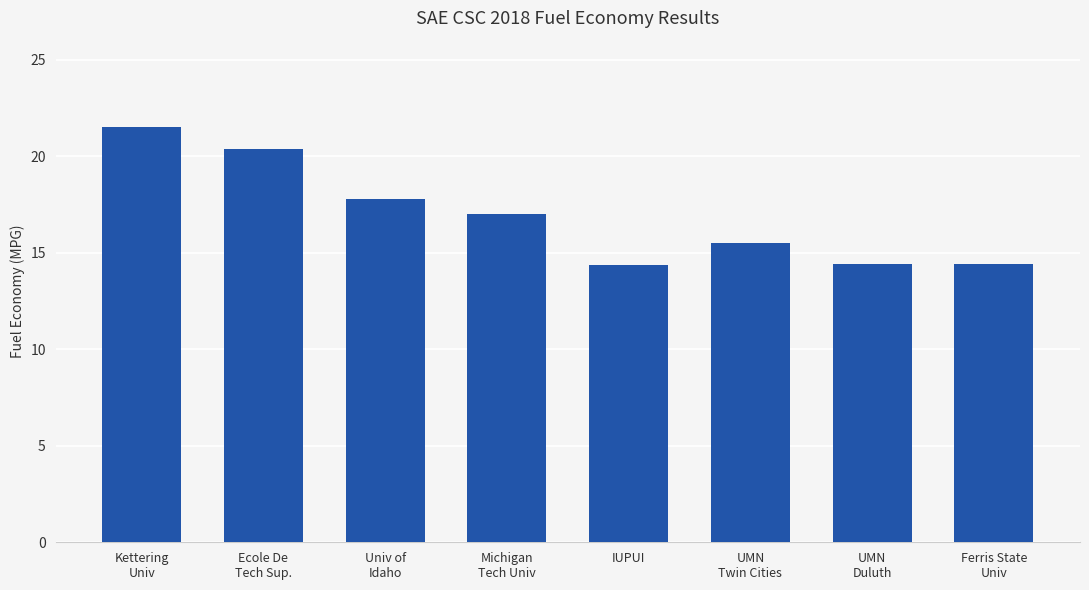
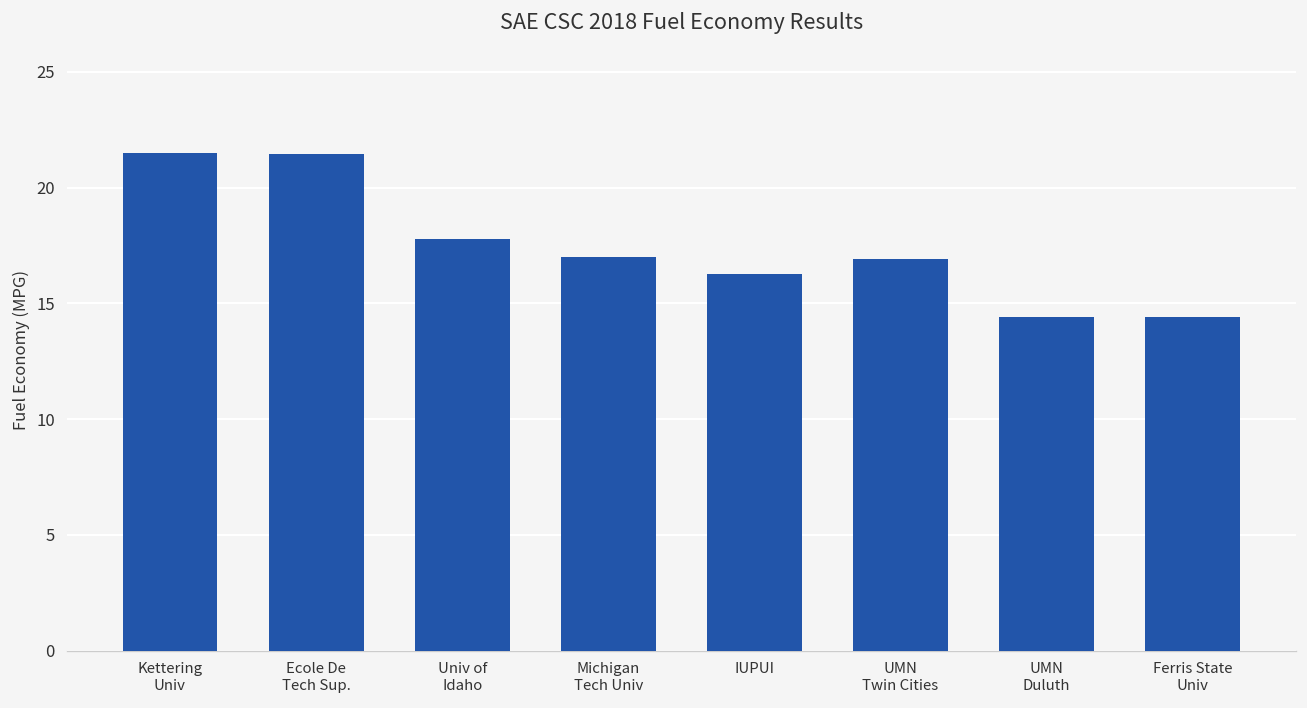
  {
    "Kettering Univ": 21.5,
-   "Ecole De Tech Sup.": 20.4,
+   "Ecole De Tech Sup.": 21.5,
    "Univ of Idaho": 17.8,
    "Michigan Tech Univ": 17.0,
-   "IUPUI": 14.4,
-   "UMN Twin Cities": 15.5,
+   "IUPUI": 16.3,
+   "UMN Twin Cities": 16.9,
    "UMN Duluth": 14.4,
    "Ferris State Univ": 14.4
  }
